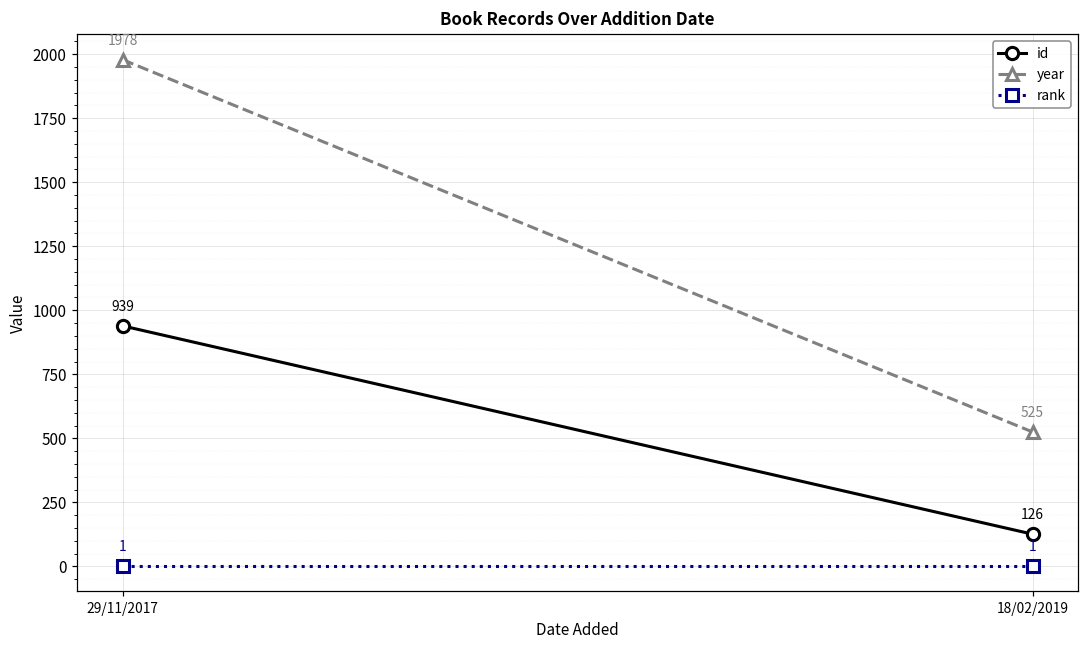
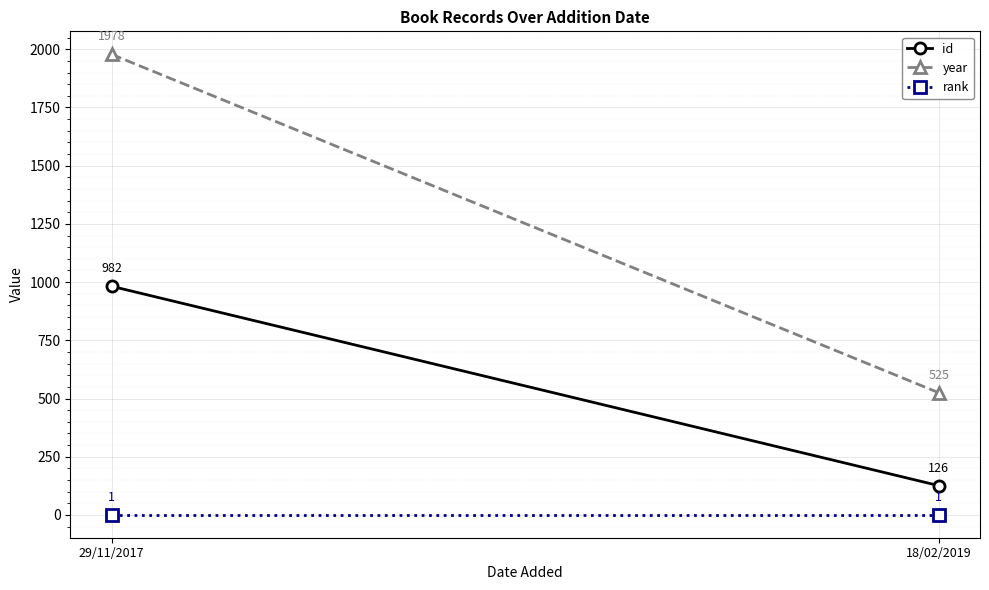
  {
    "id": {
-     "29/11/2017": 939,
+     "29/11/2017": 982,
      "18/02/2019": 126
    },
    "year": {
      "29/11/2017": 1978,
      "18/02/2019": 525
    },
    "rank": {
      "29/11/2017": 1,
      "18/02/2019": 1
    }
  }
